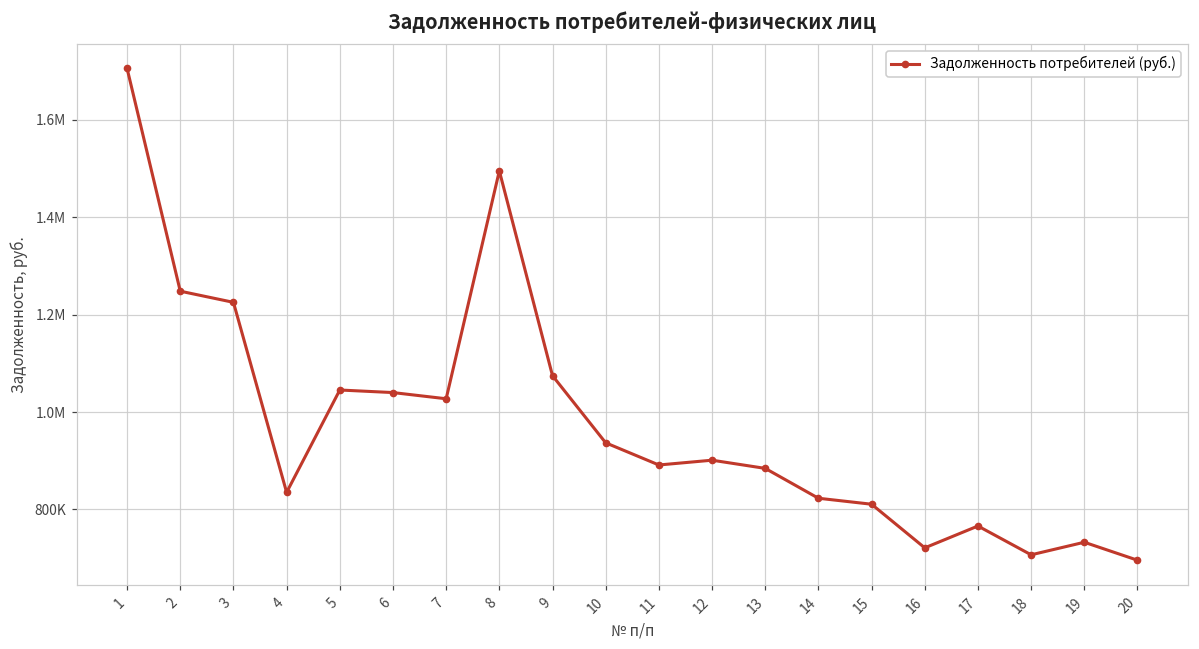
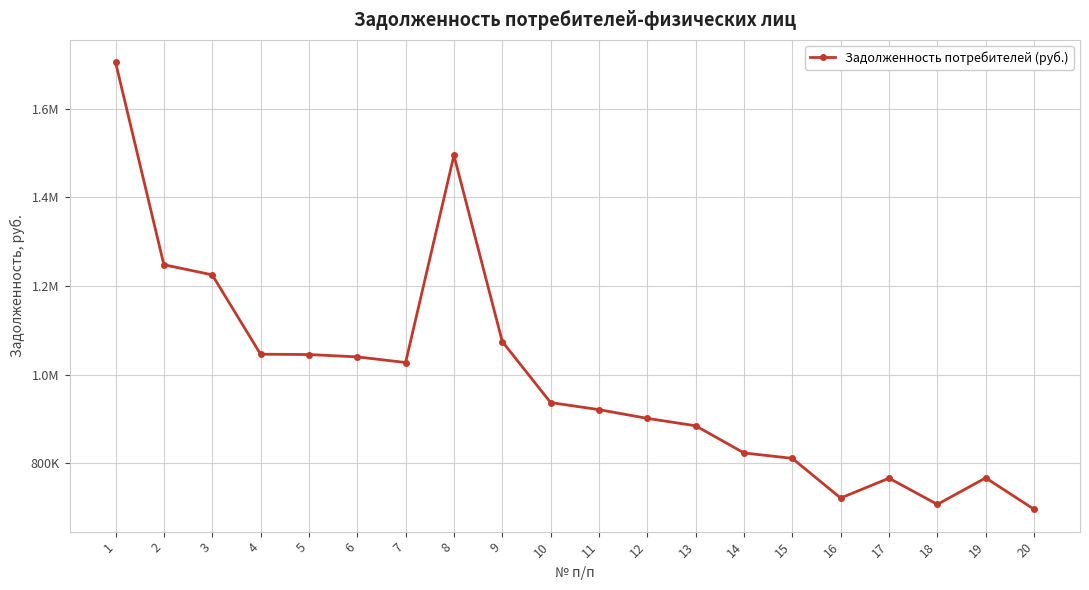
  {
    "1": 1710000,
    "2": 1250000,
    "3": 1230000,
-   "4": 840000,
+   "4": 1050000,
    "5": 1050000,
    "6": 1040000,
    "7": 1030000,
    "8": 1500000,
    "9": 1070000,
    "10": 940000,
-   "11": 890000,
+   "11": 920000,
    "12": 900000,
    "13": 880000,
    "14": 820000,
    "15": 810000,
    "16": 720000,
    "17": 770000,
    "18": 710000,
-   "19": 730000,
+   "19": 770000,
    "20": 700000
  }
